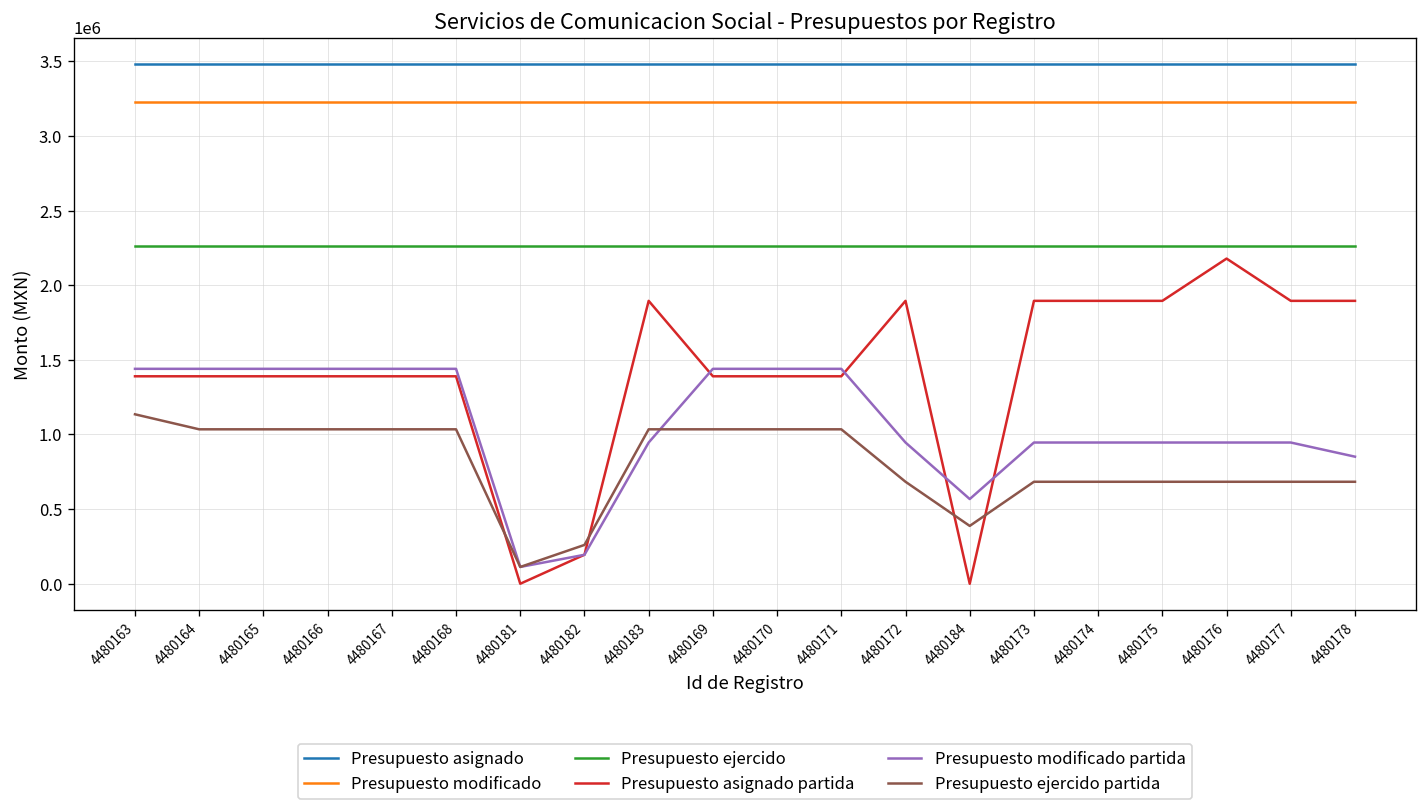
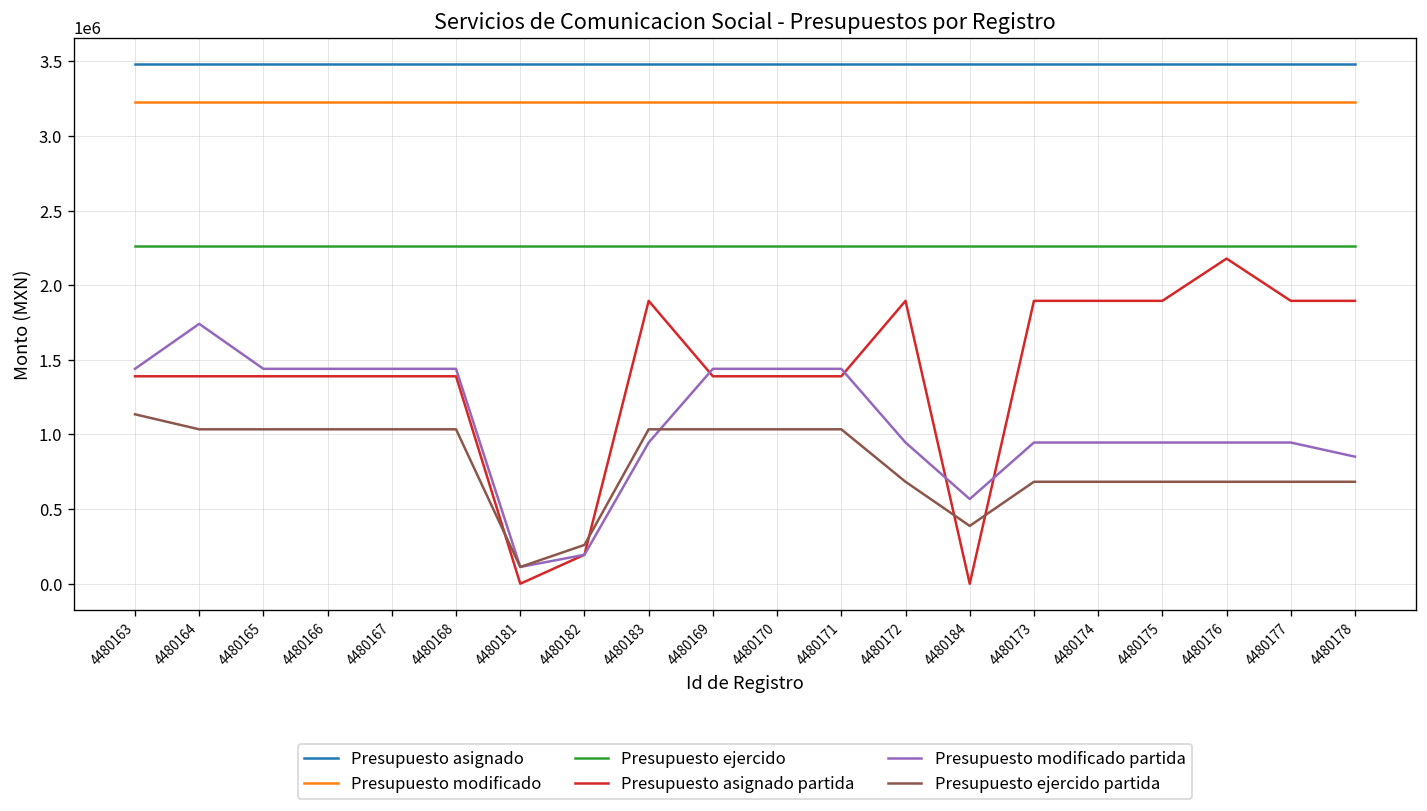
  {
    "Presupuesto asignado": {
      "4480163": 3480000,
      "4480164": 3480000,
      "4480165": 3480000,
      "4480166": 3480000,
      "4480167": 3480000,
      "4480168": 3480000,
      "4480181": 3480000,
      "4480182": 3480000,
      "4480183": 3480000,
      "4480169": 3480000,
      "4480170": 3480000,
      "4480171": 3480000,
      "4480172": 3480000,
      "4480184": 3480000,
      "4480173": 3480000,
      "4480174": 3480000,
      "4480175": 3480000,
      "4480176": 3480000,
      "4480177": 3480000,
      "4480178": 3480000
    },
    "Presupuesto modificado": {
      "4480163": 3230000,
      "4480164": 3230000,
      "4480165": 3230000,
      "4480166": 3230000,
      "4480167": 3230000,
      "4480168": 3230000,
      "4480181": 3230000,
      "4480182": 3230000,
      "4480183": 3230000,
      "4480169": 3230000,
      "4480170": 3230000,
      "4480171": 3230000,
      "4480172": 3230000,
      "4480184": 3230000,
      "4480173": 3230000,
      "4480174": 3230000,
      "4480175": 3230000,
      "4480176": 3230000,
      "4480177": 3230000,
      "4480178": 3230000
    },
    "Presupuesto ejercido": {
      "4480163": 2260000,
      "4480164": 2260000,
      "4480165": 2260000,
      "4480166": 2260000,
      "4480167": 2260000,
      "4480168": 2260000,
      "4480181": 2260000,
      "4480182": 2260000,
      "4480183": 2260000,
      "4480169": 2260000,
      "4480170": 2260000,
      "4480171": 2260000,
      "4480172": 2260000,
      "4480184": 2260000,
      "4480173": 2260000,
      "4480174": 2260000,
      "4480175": 2260000,
      "4480176": 2260000,
      "4480177": 2260000,
      "4480178": 2260000
    },
    "Presupuesto asignado partida": {
      "4480163": 1390000,
      "4480164": 1390000,
      "4480165": 1390000,
      "4480166": 1390000,
      "4480167": 1390000,
      "4480168": 1390000,
      "4480181": 0,
      "4480183": 1900000,
      "4480169": 1390000,
      "4480170": 1390000,
      "4480171": 1390000,
      "4480172": 1900000,
      "4480184": 0,
      "4480173": 1900000,
      "4480174": 1900000,
      "4480175": 1900000,
      "4480176": 2180000,
      "4480177": 1900000,
      "4480178": 1900000
    },
    "Presupuesto modificado partida": {
      "4480163": 1440000,
-     "4480164": 1440000,
+     "4480164": 1740000,
      "4480165": 1440000,
      "4480166": 1440000,
      "4480167": 1440000,
      "4480168": 1440000,
      "4480183": 950000,
      "4480169": 1440000,
      "4480170": 1440000,
      "4480171": 1440000,
      "4480172": 950000,
      "4480184": 570000,
      "4480173": 950000,
      "4480174": 950000,
      "4480175": 950000,
      "4480176": 950000,
      "4480177": 950000,
      "4480178": 850000
    },
    "Presupuesto ejercido partida": {
      "4480163": 1140000,
      "4480164": 1030000,
      "4480165": 1030000,
      "4480166": 1030000,
      "4480167": 1030000,
      "4480168": 1030000,
      "4480182": 260000,
      "4480183": 1030000,
      "4480169": 1030000,
      "4480170": 1030000,
      "4480171": 1030000,
      "4480172": 680000,
      "4480184": 390000,
      "4480173": 680000,
      "4480174": 680000,
      "4480175": 680000,
      "4480176": 680000,
      "4480177": 680000,
      "4480178": 680000
    }
  }
